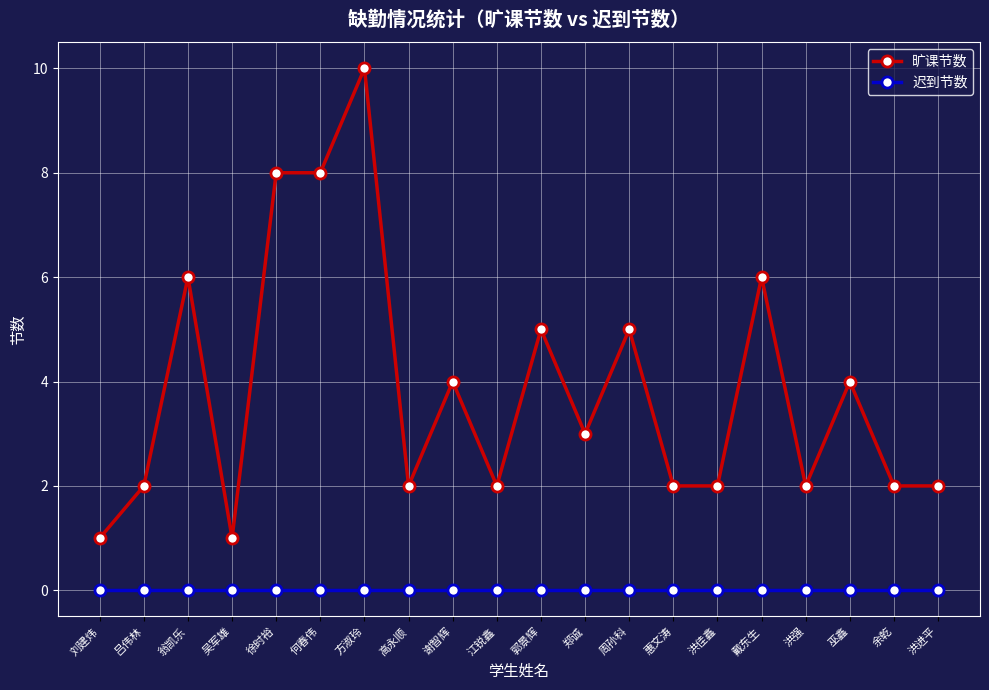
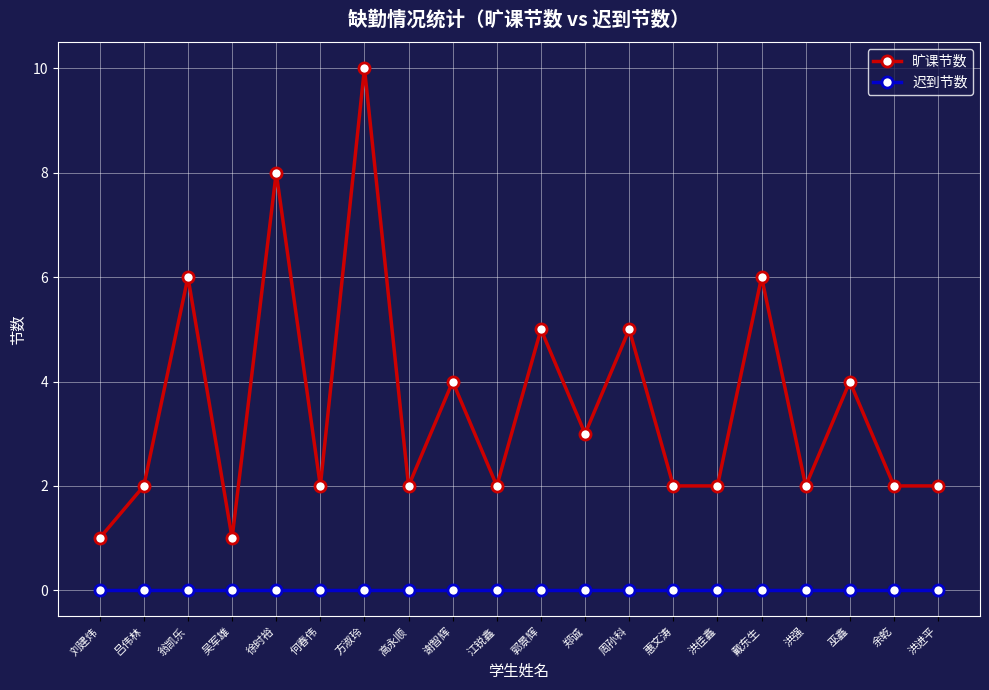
  {
    "旷课节数": {
      "刘建炜": 1,
      "吕伟林": 2,
      "翁凯乐": 6,
      "吴军雄": 1,
      "徐时裕": 8,
-     "何春伟": 8,
+     "何春伟": 2,
      "方淑玲": 10,
      "高永顺": 2,
      "谢智辉": 4,
      "江锐鑫": 2,
      "郭景辉": 5,
      "郑诚": 3,
      "周孙科": 5,
      "惠文涛": 2,
      "洪佳鑫": 2,
      "戴东生": 6,
      "洪强": 2,
      "巫鑫": 4,
      "余乾": 2,
      "洪进平": 2
    },
    "迟到节数": {
      "刘建炜": 0,
      "吕伟林": 0,
      "翁凯乐": 0,
      "吴军雄": 0,
      "徐时裕": 0,
      "何春伟": 0,
      "方淑玲": 0,
      "高永顺": 0,
      "谢智辉": 0,
      "江锐鑫": 0,
      "郭景辉": 0,
      "郑诚": 0,
      "周孙科": 0,
      "惠文涛": 0,
      "洪佳鑫": 0,
      "戴东生": 0,
      "洪强": 0,
      "巫鑫": 0,
      "余乾": 0,
      "洪进平": 0
    }
  }
